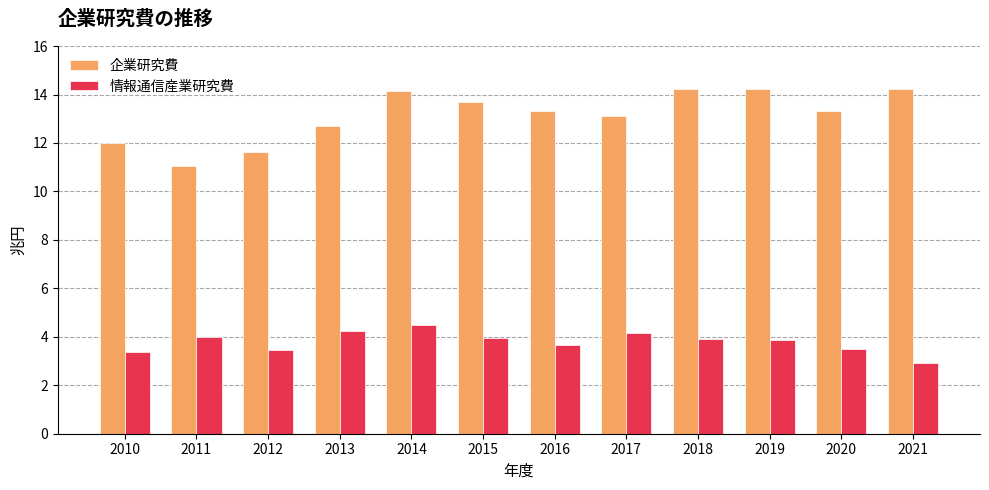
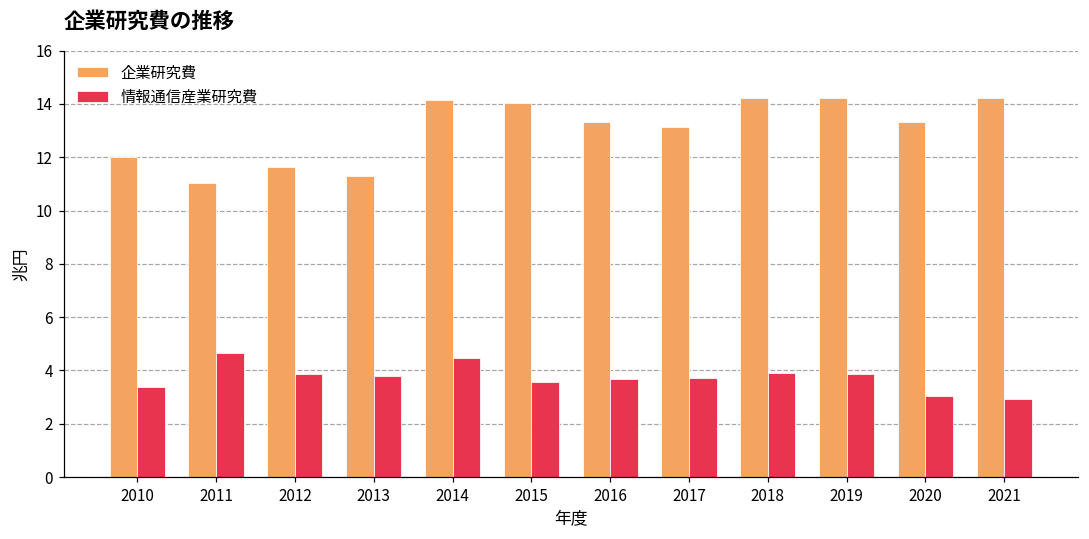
  {
    "企業研究費": {
      "2010": 12.0,
      "2011": 11.1,
      "2012": 11.6,
-     "2013": 12.7,
+     "2013": 11.3,
      "2014": 14.1,
-     "2015": 13.7,
+     "2015": 14.0,
      "2016": 13.3,
      "2017": 13.1,
      "2018": 14.2,
      "2019": 14.2,
      "2020": 13.3,
      "2021": 14.2
    },
    "情報通信産業研究費": {
      "2010": 3.4,
-     "2011": 4.0,
-     "2012": 3.5,
-     "2013": 4.2,
+     "2011": 4.6,
+     "2012": 3.9,
+     "2013": 3.8,
      "2014": 4.5,
-     "2015": 4.0,
+     "2015": 3.6,
      "2016": 3.7,
-     "2017": 4.1,
+     "2017": 3.7,
      "2018": 3.9,
      "2019": 3.9,
-     "2020": 3.5,
+     "2020": 3.0,
      "2021": 2.9
    }
  }
